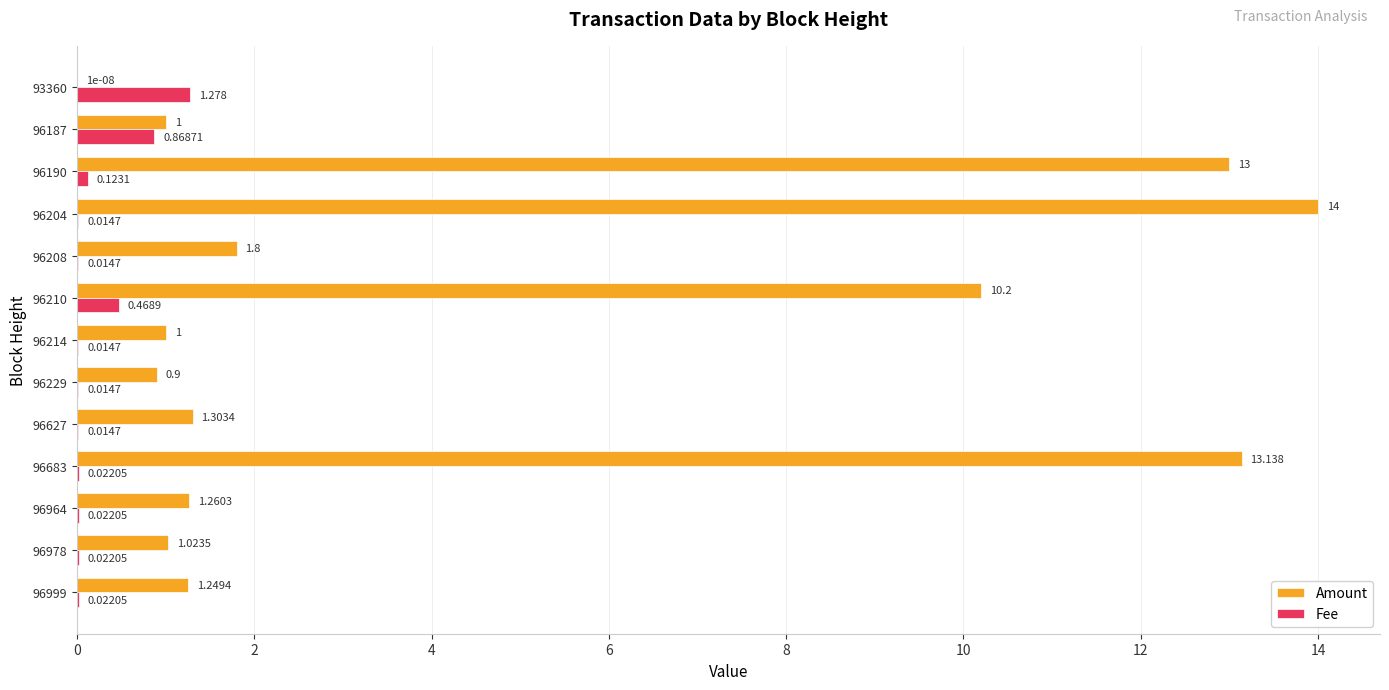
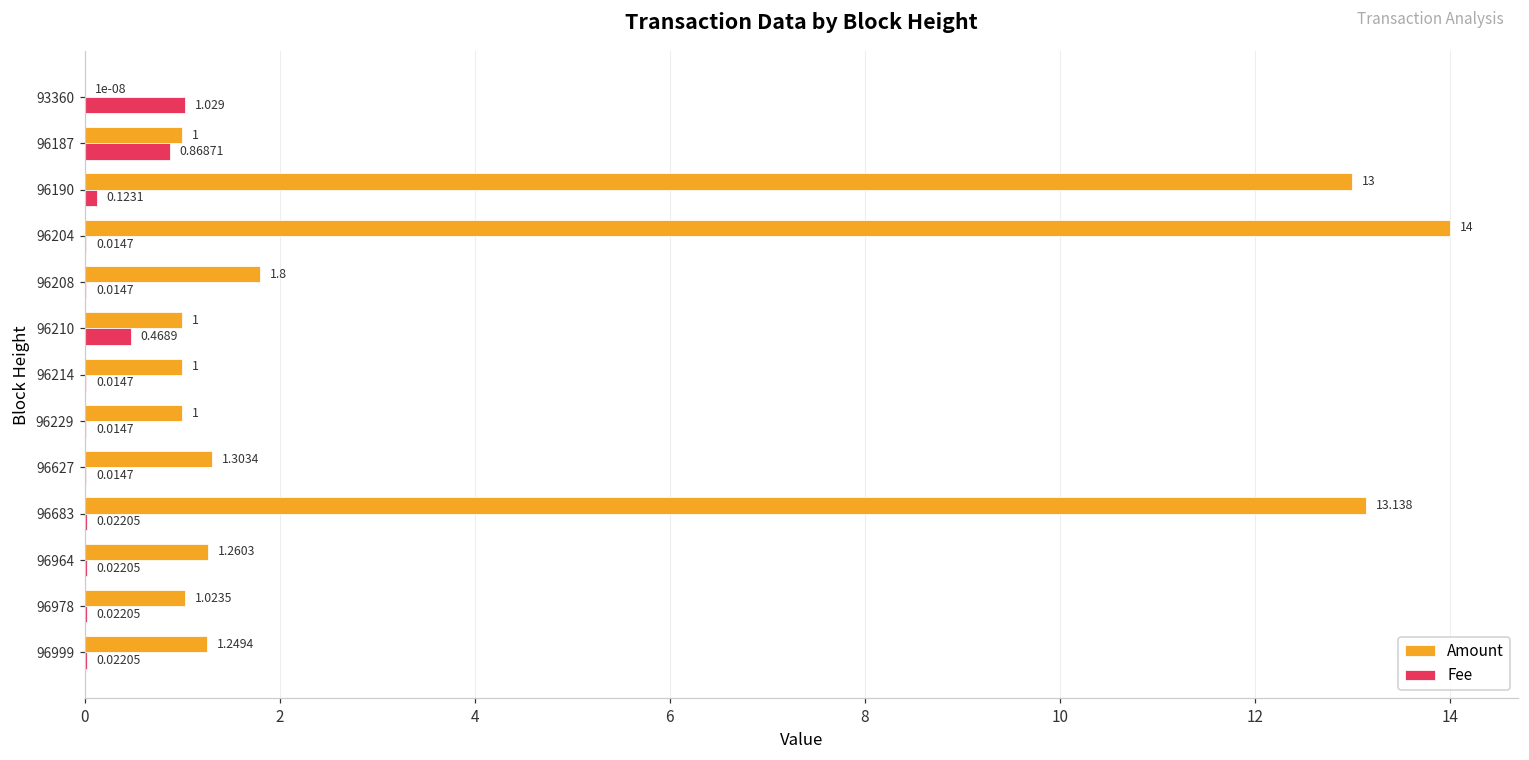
  {
    "Amount": {
      "93360": "1e-08",
      "96187": "1",
      "96190": "13",
      "96204": "14",
      "96208": "1.8",
-     "96210": "10.2",
+     "96210": "1",
      "96214": "1",
-     "96229": "0.9",
+     "96229": "1",
      "96627": "1.3034",
      "96683": "13.138",
      "96964": "1.2603",
      "96978": "1.0235",
      "96999": "1.2494"
    },
    "Fee": {
-     "93360": "1.278",
+     "93360": "1.029",
      "96187": "0.86871",
      "96190": "0.1231",
      "96204": "0.0147",
      "96208": "0.0147",
      "96210": "0.4689",
      "96214": "0.0147",
      "96229": "0.0147",
      "96627": "0.0147",
      "96683": "0.02205",
      "96964": "0.02205",
      "96978": "0.02205",
      "96999": "0.02205"
    }
  }
